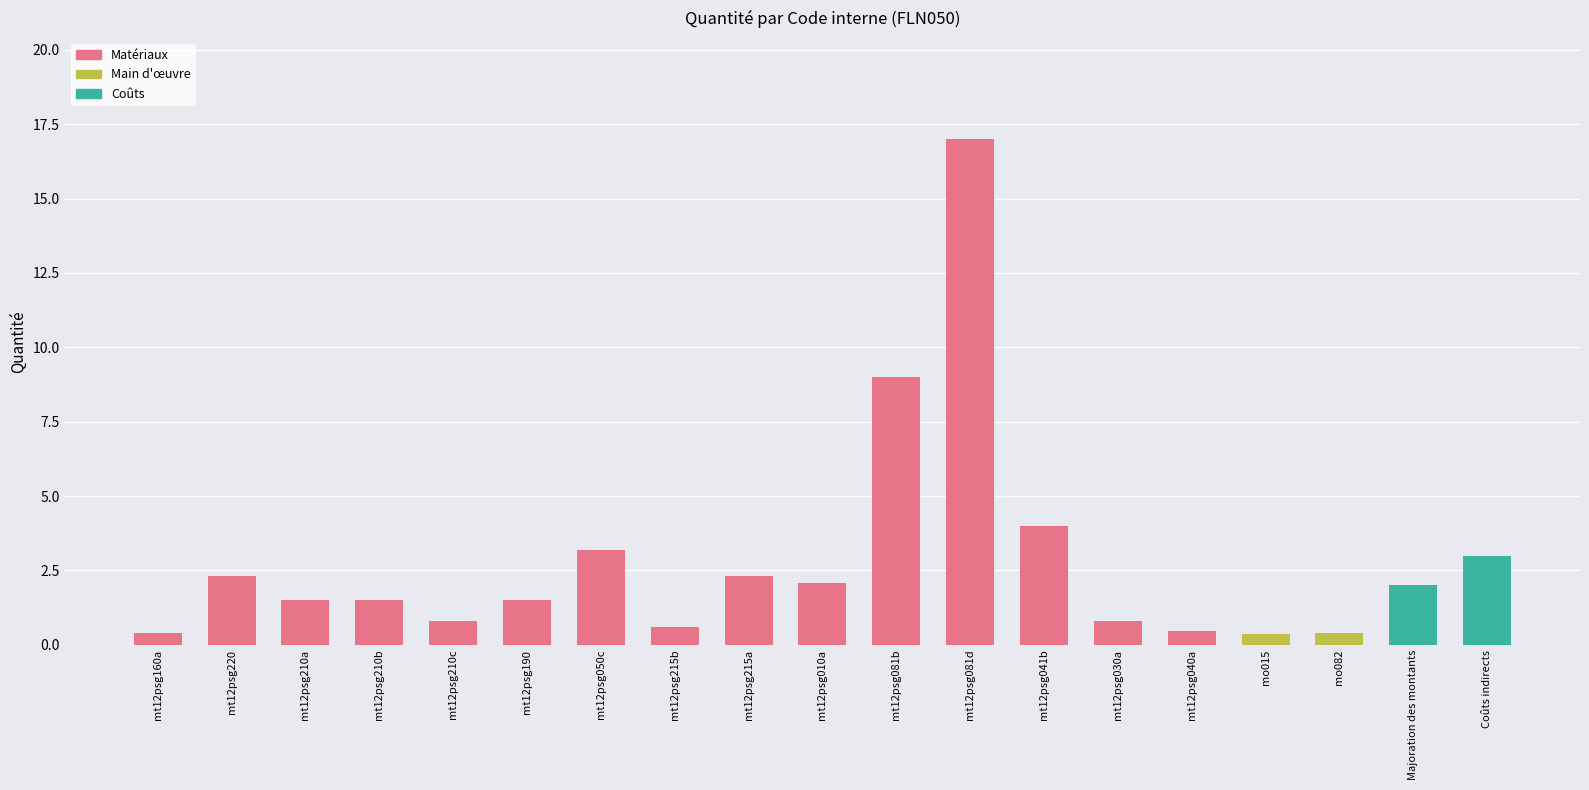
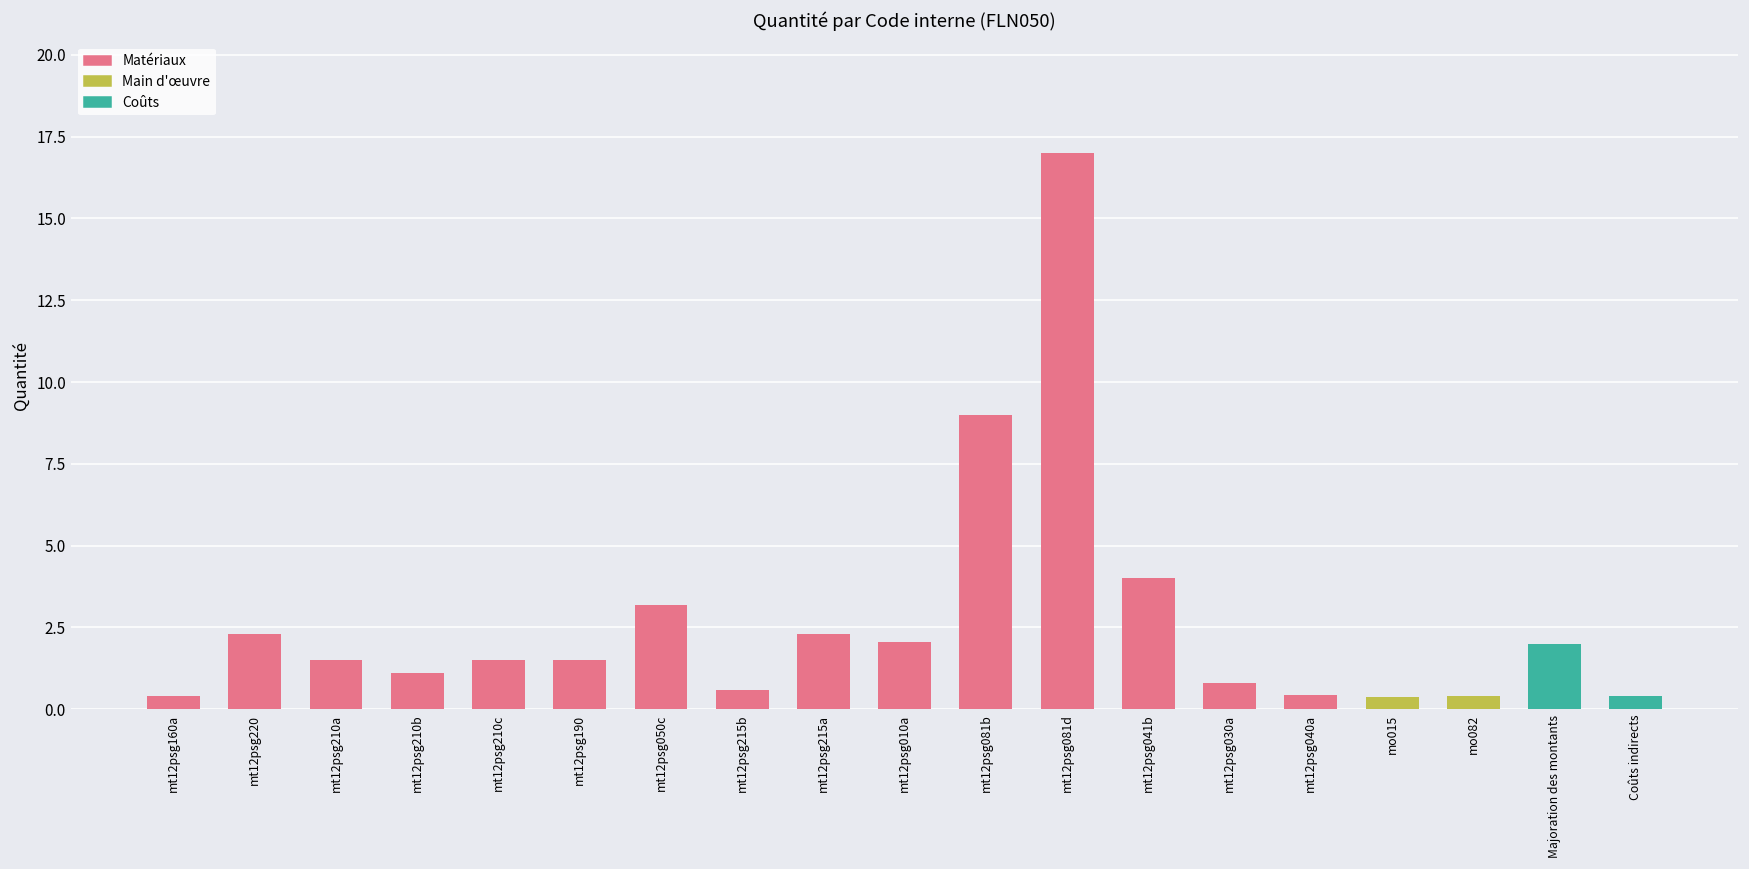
  {
    "mt12psg160a": 0.4,
    "mt12psg220": 2.3,
    "mt12psg210a": 1.5,
-   "mt12psg210b": 1.5,
-   "mt12psg210c": 0.8,
+   "mt12psg210b": 1.1,
+   "mt12psg210c": 1.5,
    "mt12psg190": 1.5,
    "mt12psg050c": 3.2,
    "mt12psg215b": 0.6,
    "mt12psg215a": 2.3,
    "mt12psg010a": 2.1,
    "mt12psg081b": 9.0,
    "mt12psg081d": 17.0,
    "mt12psg041b": 4.0,
    "mt12psg030a": 0.8,
    "mt12psg040a": 0.5,
    "mo015": 0.4,
    "mo082": 0.4,
    "Majoration des montants": 2.0,
-   "Coûts indirects": 3.0
+   "Coûts indirects": 0.4
  }
